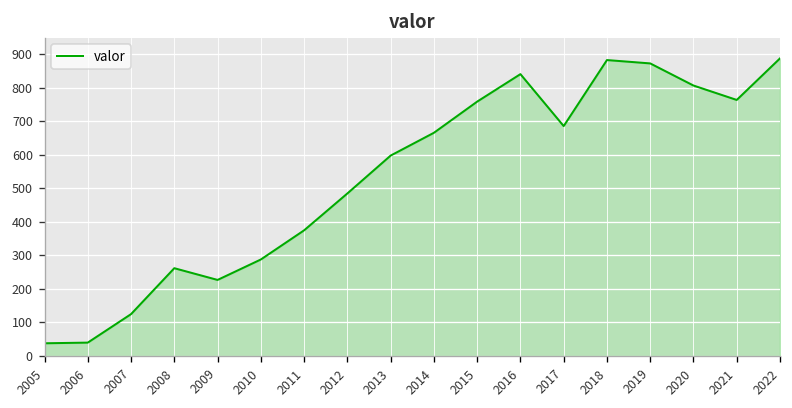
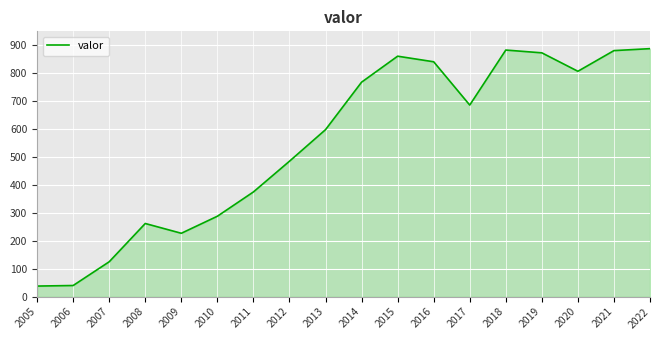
  {
    "2005": 40,
    "2006": 40,
    "2007": 130,
    "2008": 260,
    "2009": 230,
    "2010": 290,
    "2011": 380,
    "2012": 490,
    "2013": 600,
-   "2014": 670,
-   "2015": 760,
+   "2014": 770,
+   "2015": 860,
    "2016": 840,
    "2017": 690,
    "2018": 880,
    "2019": 870,
    "2020": 810,
-   "2021": 760,
+   "2021": 880,
    "2022": 890
  }
